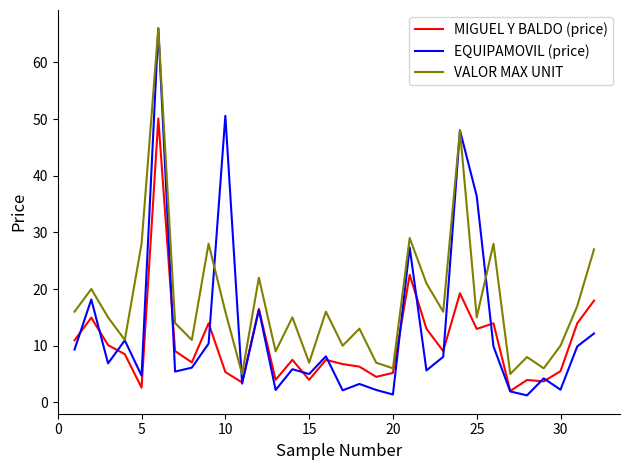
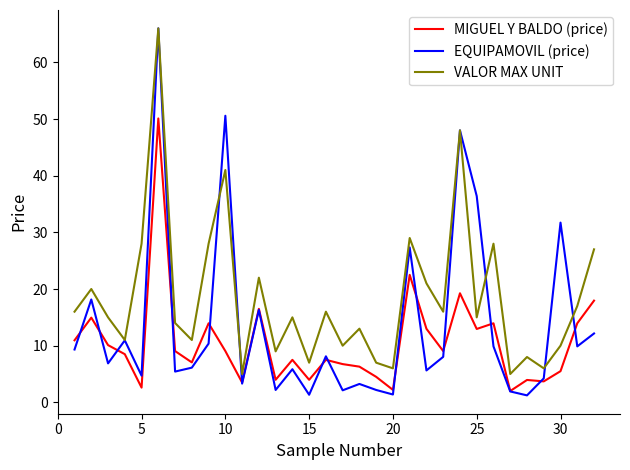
  {
    "MIGUEL Y BALDO (price)": {
      "5": 3,
-     "10": 5,
+     "10": 9,
      "15": 4,
-     "20": 5,
+     "20": 2,
      "25": 13,
      "30": 6
    },
    "EQUIPAMOVIL (price)": {
      "5": 5,
      "10": 51,
-     "15": 5,
+     "15": 1,
      "20": 1,
      "25": 36,
-     "30": 2
+     "30": 32
    },
    "VALOR MAX UNIT": {
      "5": 28,
-     "10": 16,
+     "10": 41,
      "15": 7,
      "20": 6,
      "25": 15,
      "30": 10
    }
  }
